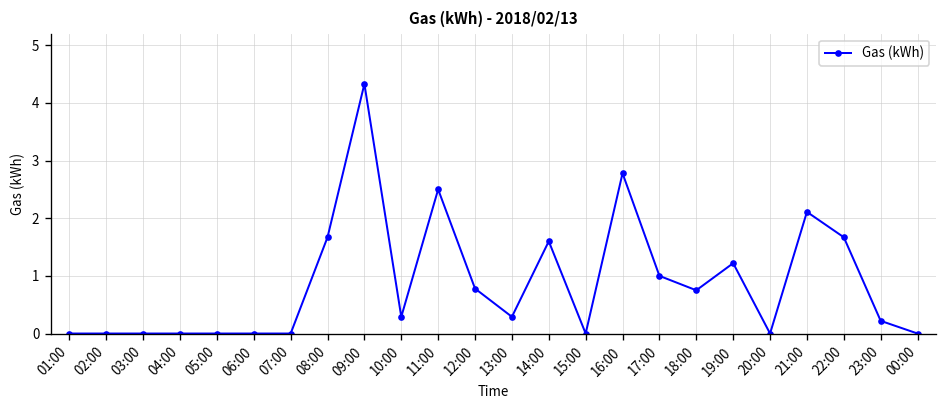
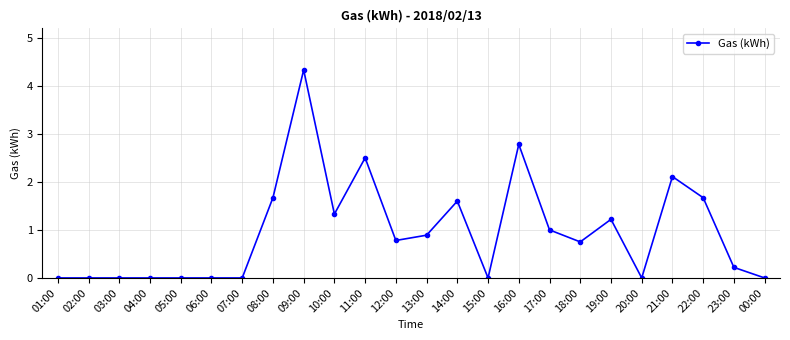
  {
    "01:00": 0.0,
    "02:00": 0.0,
    "03:00": 0.0,
    "04:00": 0.0,
    "05:00": 0.0,
    "06:00": 0.0,
    "07:00": 0.0,
    "08:00": 1.7,
    "09:00": 4.3,
-   "10:00": 0.3,
+   "10:00": 1.3,
    "11:00": 2.5,
    "12:00": 0.8,
-   "13:00": 0.3,
+   "13:00": 0.9,
    "14:00": 1.6,
    "15:00": 0.0,
    "16:00": 2.8,
    "17:00": 1.0,
    "18:00": 0.8,
    "19:00": 1.2,
    "20:00": 0.0,
    "21:00": 2.1,
    "22:00": 1.7,
    "23:00": 0.2,
    "00:00": 0.0
  }
